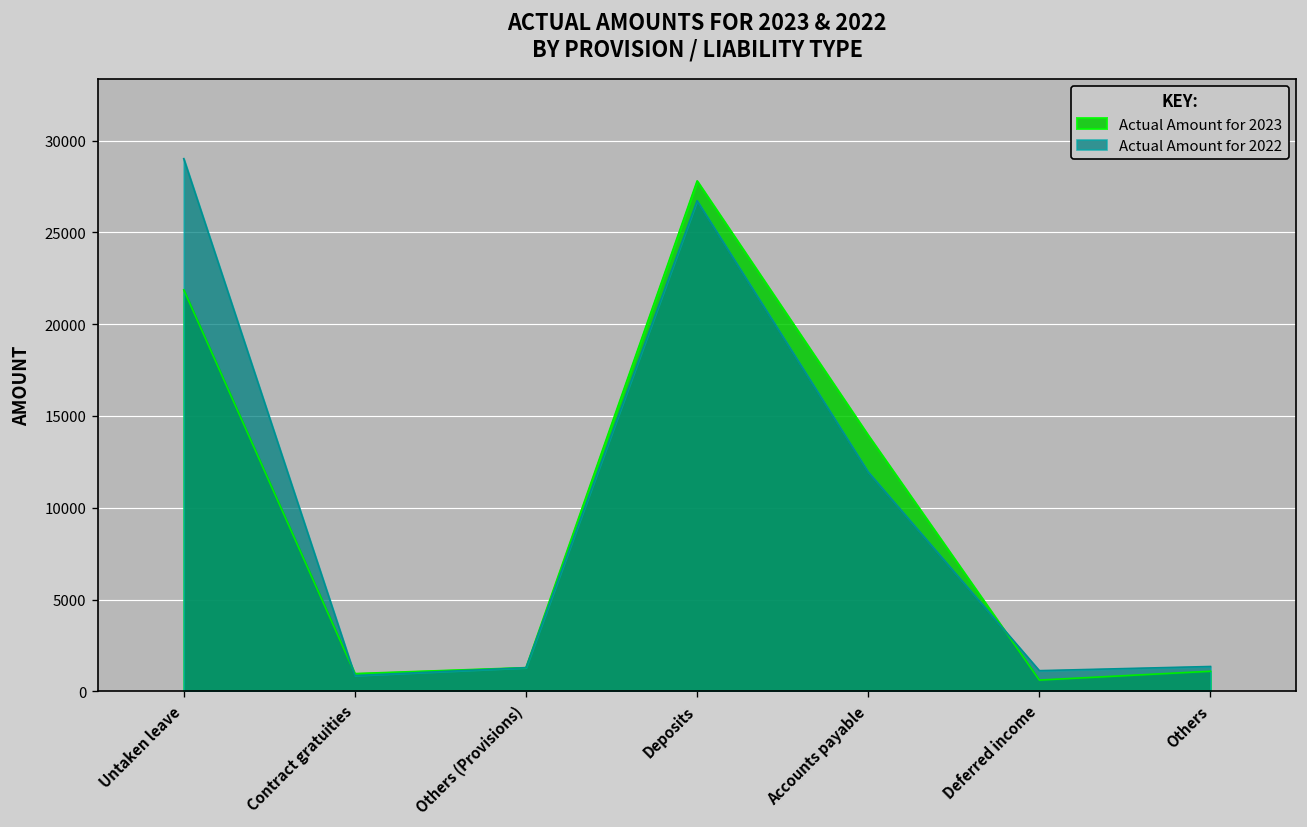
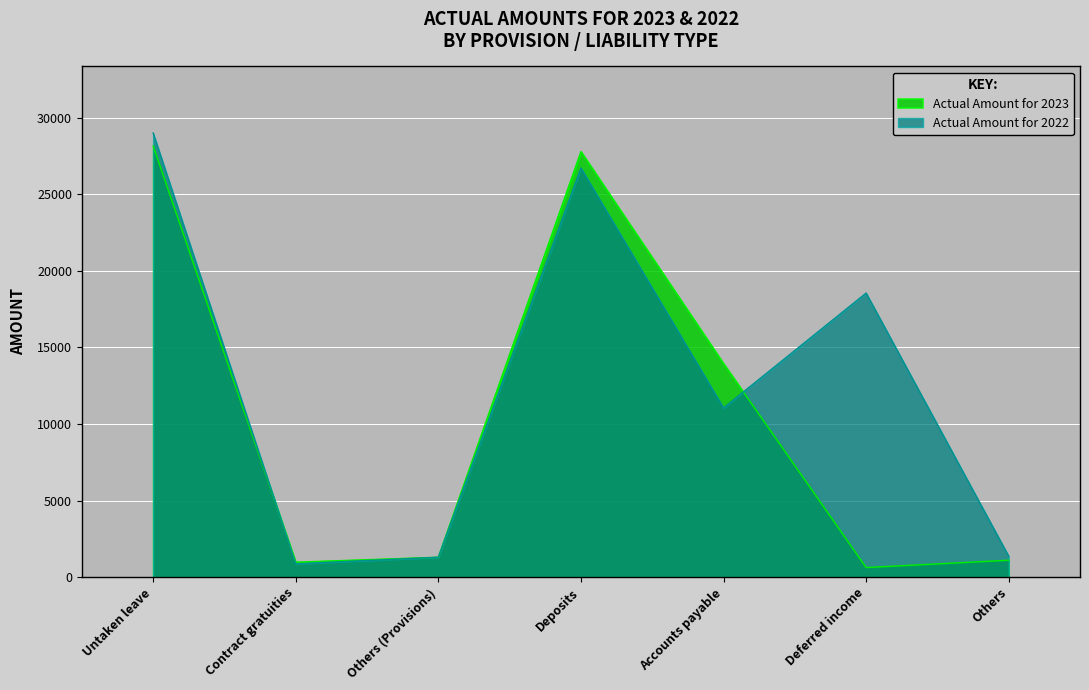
  {
    "Actual Amount for 2023": {
-     "Untaken leave": 21900,
+     "Untaken leave": 28200,
      "Deposits": 27800,
      "Accounts payable": 13900,
      "Deferred income": 600,
      "Others": 1100
    },
    "Actual Amount for 2022": {
      "Untaken leave": 29000,
      "Deposits": 26700,
-     "Accounts payable": 12000,
-     "Deferred income": 1100,
+     "Accounts payable": 11100,
+     "Deferred income": 18600,
      "Others": 1400
    }
  }
